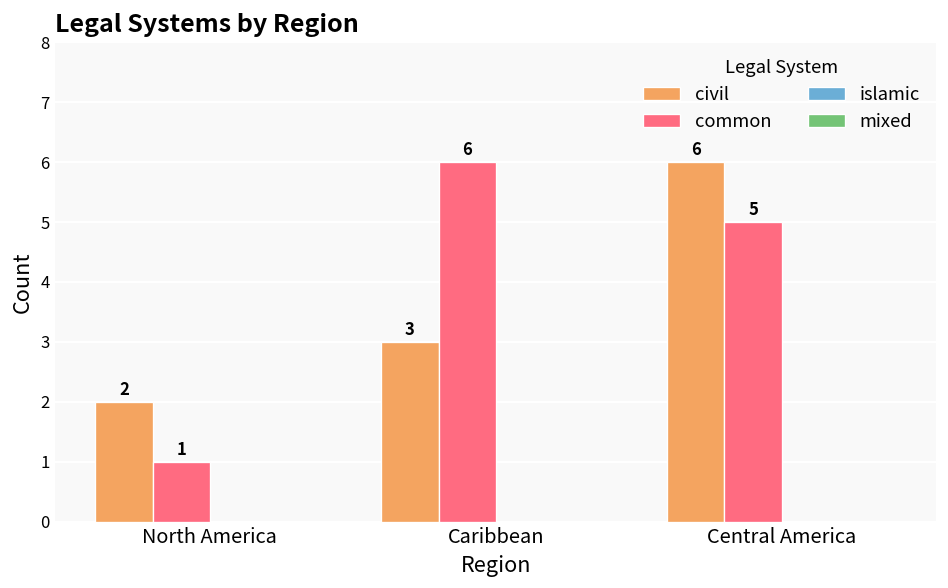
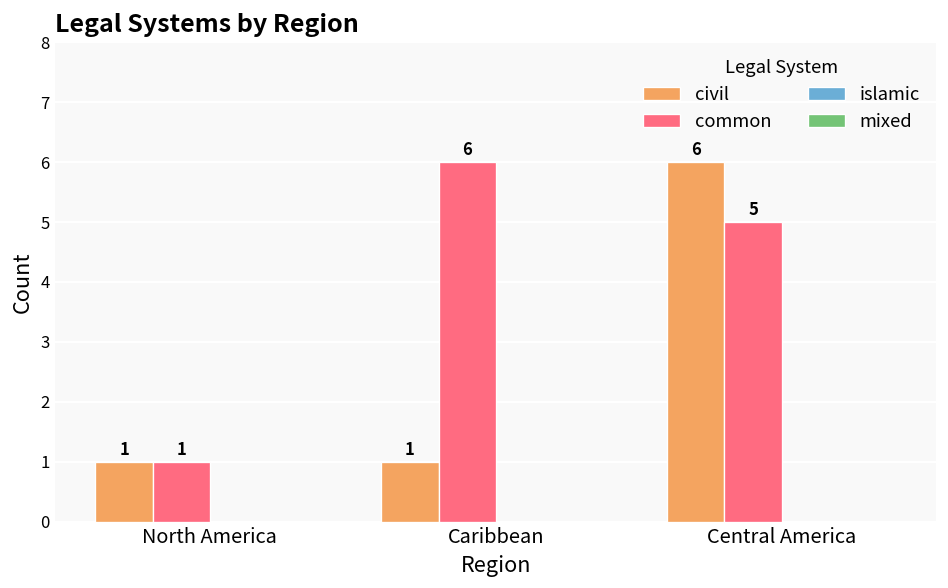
  {
    "civil": {
-     "North America": 2,
-     "Caribbean": 3,
+     "North America": 1,
+     "Caribbean": 1,
      "Central America": 6
    },
    "common": {
      "North America": 1,
      "Caribbean": 6,
      "Central America": 5
    },
    "islamic": {
      "North America": 0.0,
      "Caribbean": 0.0,
      "Central America": 0.0
    },
    "mixed": {
      "North America": 0.0,
      "Caribbean": 0.0,
      "Central America": 0.0
    }
  }
